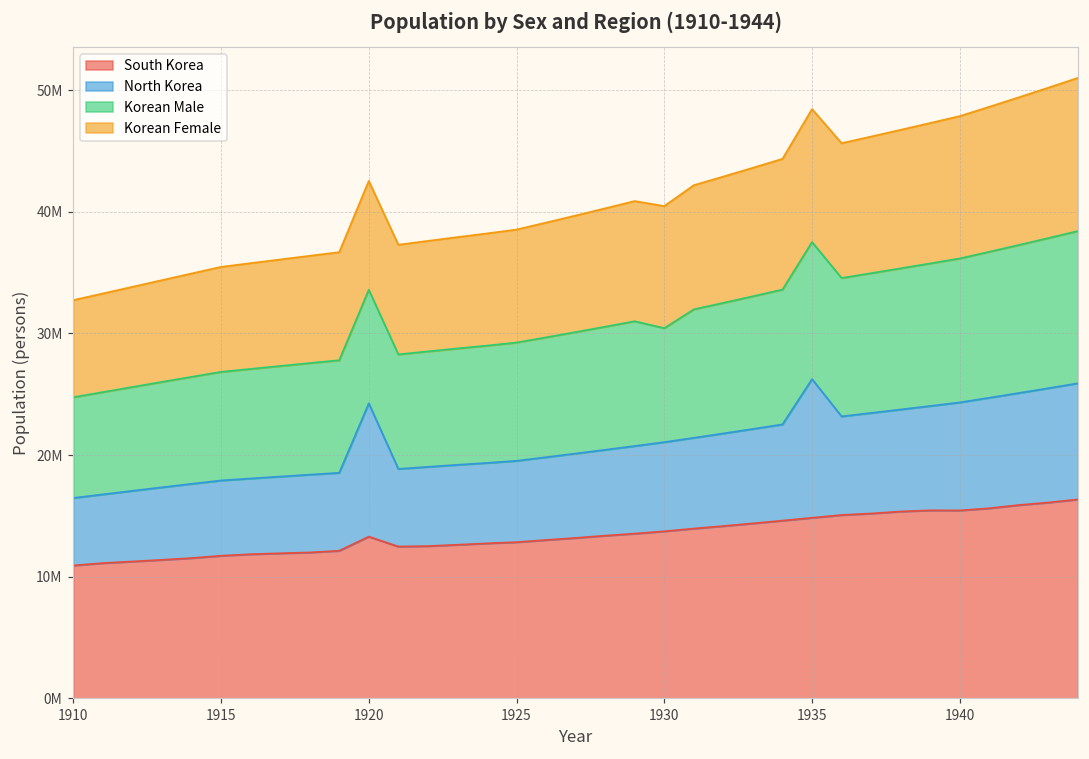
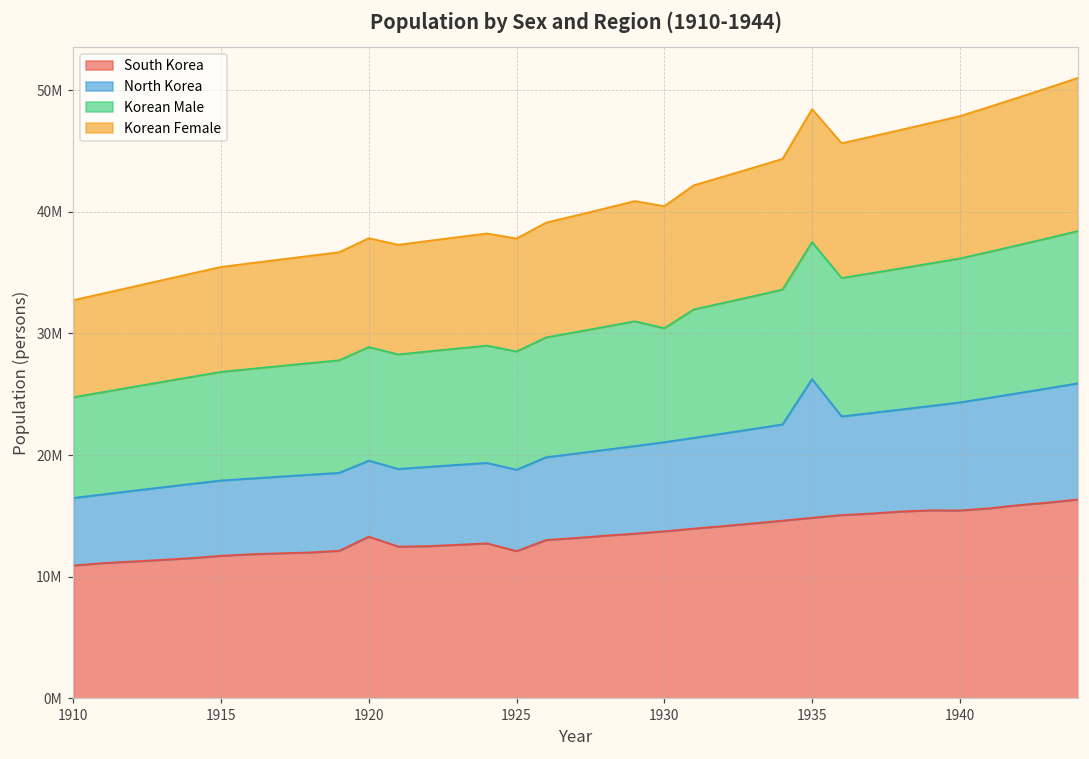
  {
    "South Korea": {
      "1910": 10900000,
      "1915": 11700000,
      "1920": 13300000,
-     "1925": 12800000,
+     "1925": 12100000,
      "1930": 13700000,
      "1935": 14800000,
      "1940": 15400000
    },
    "North Korea": {
      "1910": 5600000,
      "1915": 6200000,
-     "1920": 11000000,
+     "1920": 6300000,
      "1925": 6700000,
      "1930": 7300000,
      "1935": 11400000,
      "1940": 8900000
    },
    "Korean Male": {
      "1910": 8300000,
      "1915": 8900000,
      "1920": 9300000,
      "1925": 9700000,
      "1930": 9400000,
      "1935": 11300000,
      "1940": 11800000
    },
    "Korean Female": {
      "1910": 8000000,
      "1915": 8600000,
      "1920": 9000000,
      "1925": 9300000,
      "1930": 10000000,
      "1935": 10900000,
      "1940": 11700000
    }
  }
